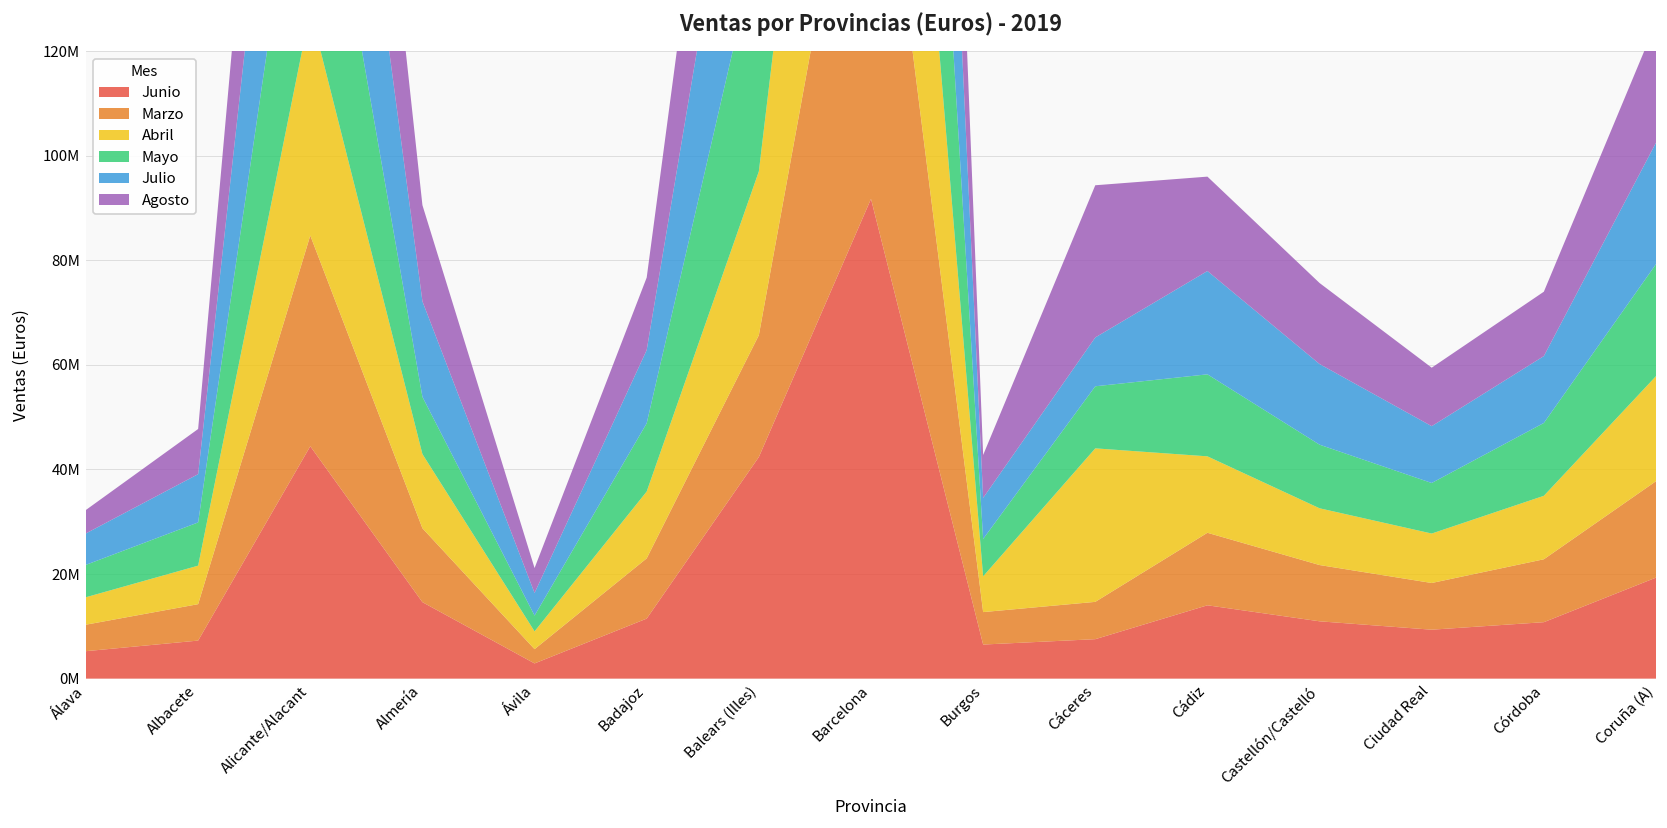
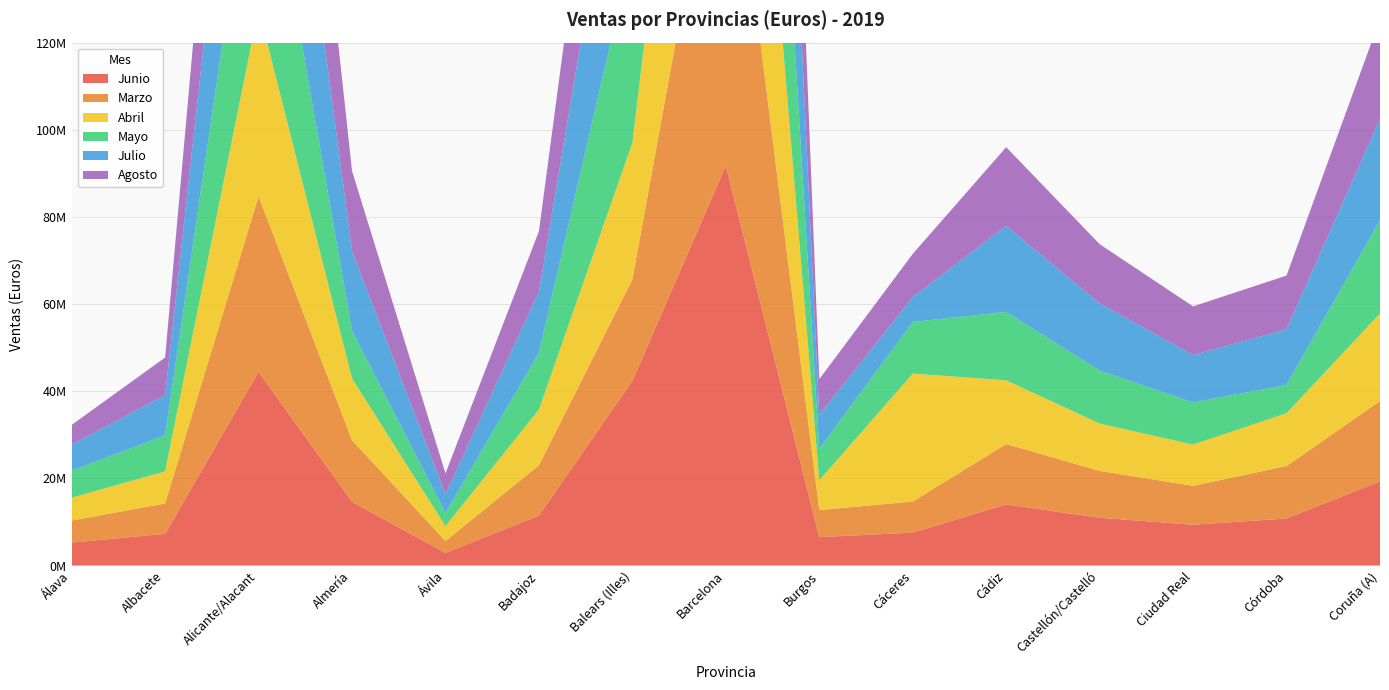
  {
    "Abril": {
      "Álava": 5000000,
      "Albacete": 7000000,
      "Almería": 14000000,
      "Ávila": 3000000,
      "Badajoz": 13000000,
      "Balears (Illes)": 31000000,
      "Burgos": 7000000,
      "Cáceres": 29000000,
      "Cádiz": 15000000,
      "Castellón/Castelló": 11000000,
      "Ciudad Real": 9000000,
      "Córdoba": 12000000,
      "Coruña (A)": 20000000
    },
    "Mayo": {
      "Álava": 6000000,
      "Albacete": 8000000,
      "Almería": 11000000,
      "Ávila": 3000000,
      "Badajoz": 13000000,
      "Burgos": 7000000,
      "Cáceres": 12000000,
      "Cádiz": 16000000,
      "Castellón/Castelló": 12000000,
      "Ciudad Real": 10000000,
-     "Córdoba": 14000000,
+     "Córdoba": 6000000,
      "Coruña (A)": 21000000
    },
    "Julio": {
      "Álava": 6000000,
      "Albacete": 9000000,
      "Almería": 18000000,
      "Ávila": 4000000,
      "Badajoz": 14000000,
      "Burgos": 8000000,
-     "Cáceres": 9000000,
+     "Cáceres": 6000000,
      "Cádiz": 20000000,
      "Castellón/Castelló": 15000000,
      "Ciudad Real": 11000000,
      "Córdoba": 13000000,
      "Coruña (A)": 23000000
    },
    "Agosto": {
      "Álava": 4000000,
      "Albacete": 9000000,
      "Almería": 18000000,
      "Ávila": 5000000,
      "Badajoz": 14000000,
      "Burgos": 8000000,
-     "Cáceres": 29000000,
+     "Cáceres": 10000000,
      "Cádiz": 18000000,
-     "Castellón/Castelló": 15000000,
+     "Castellón/Castelló": 14000000,
      "Ciudad Real": 11000000,
      "Córdoba": 12000000
    }
  }
